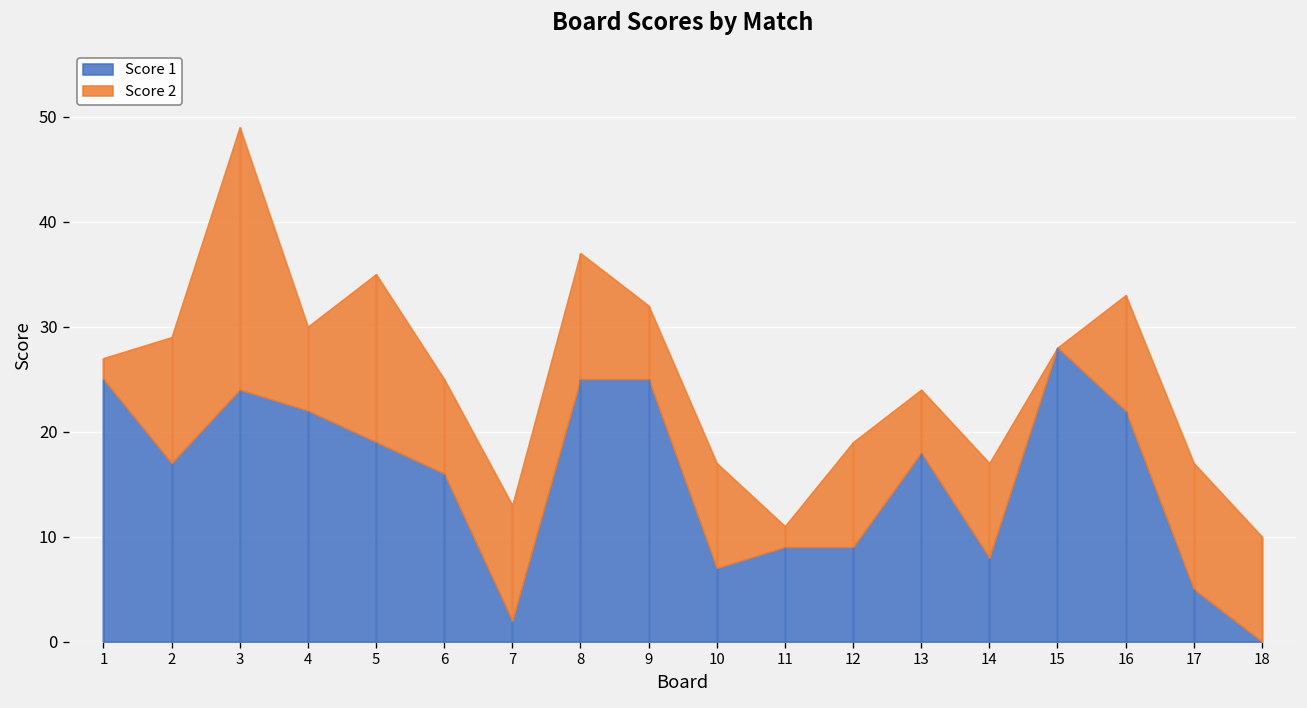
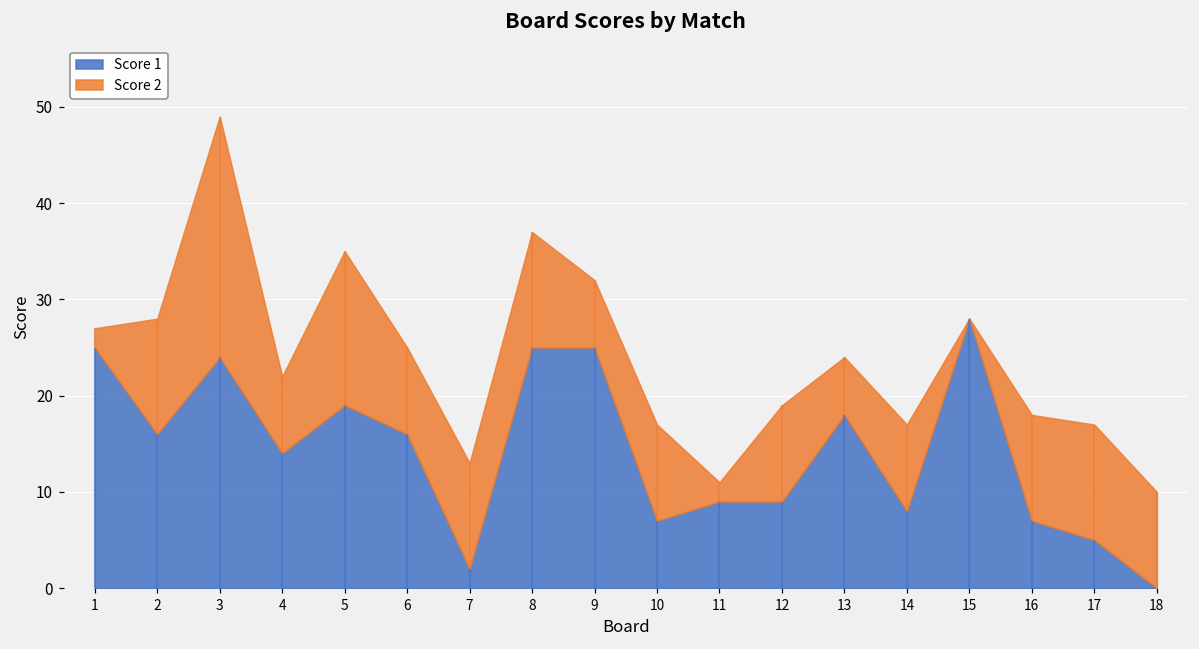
  {
    "Score 1": {
      "1": 25,
-     "2": 17,
+     "2": 16,
      "3": 24,
-     "4": 22,
+     "4": 14,
      "5": 19,
      "6": 16,
      "7": 2,
      "8": 25,
      "9": 25,
      "10": 7,
      "11": 9,
      "12": 9,
      "13": 18,
      "14": 8,
-     "16": 22,
+     "16": 7,
      "17": 5,
      "18": 0
    },
    "Score 2": {
      "1": 2,
      "2": 12,
      "3": 25,
      "4": 8,
      "5": 16,
      "6": 9,
      "7": 11,
      "8": 12,
      "9": 7,
      "10": 10,
      "11": 2,
      "12": 10,
      "13": 6,
      "14": 9,
      "16": 11,
      "17": 12,
      "18": 10
    }
  }
